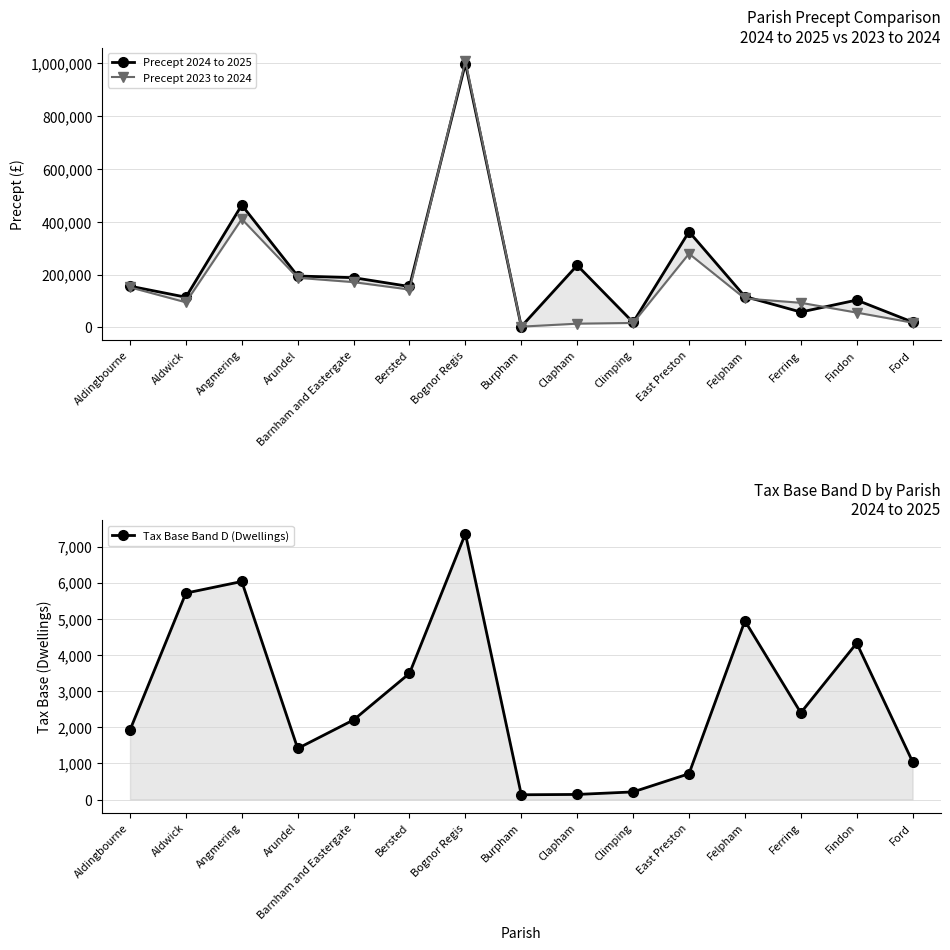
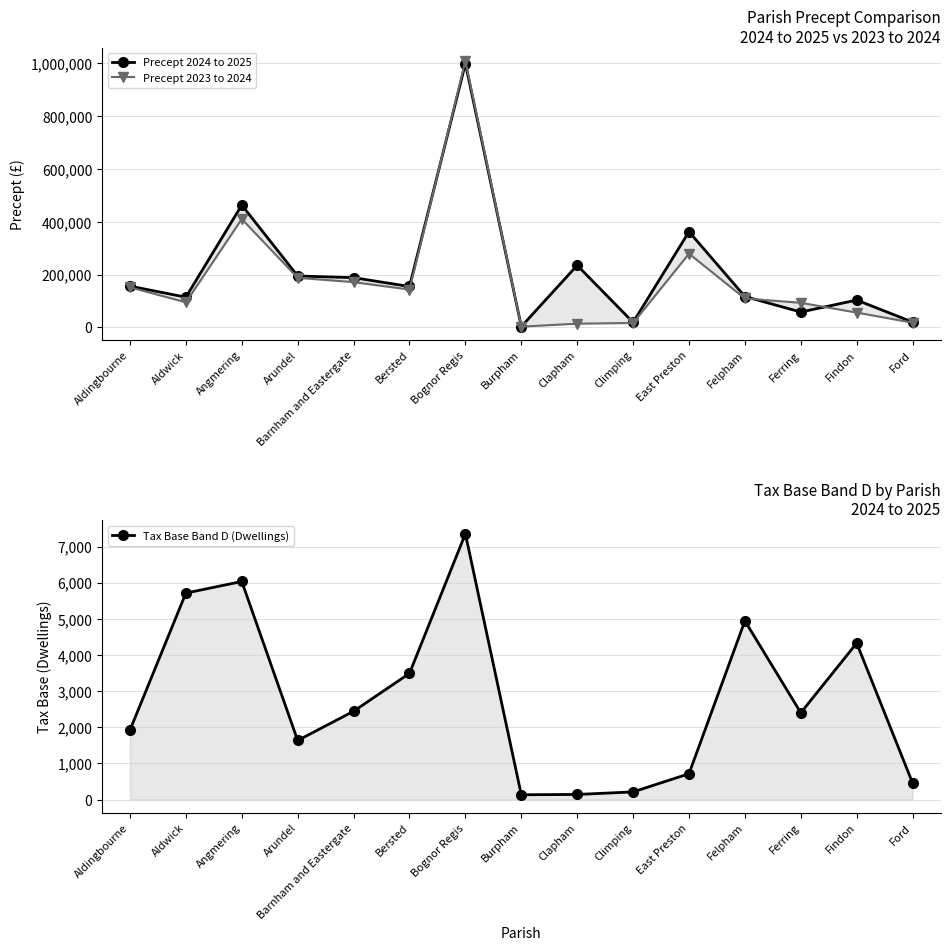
  {
    "Parish Precept Comparison 2024 to 2025 vs 2023 to 2024": {
      "Precept 2024 to 2025": {
        "Bognor Regis": "1,000,000",
        "Ferring": "60,000"
      }
    },
    "Tax Base Band D by Parish 2024 to 2025": {
      "Aldingbourne": "1,900",
      "Aldwick": "5,700",
      "Angmering": "6,000",
-     "Arundel": "1,400",
-     "Barnham and Eastergate": "2,200",
+     "Arundel": "1,600",
+     "Barnham and Eastergate": "2,400",
      "Bersted": "3,500",
      "Bognor Regis": "7,400",
      "Burpham": "100",
      "Clapham": "100",
      "Climping": "200",
      "East Preston": "700",
      "Felpham": "4,900",
      "Ferring": "2,400",
      "Findon": "4,300",
-     "Ford": "1,000"
+     "Ford": "500"
    }
  }
